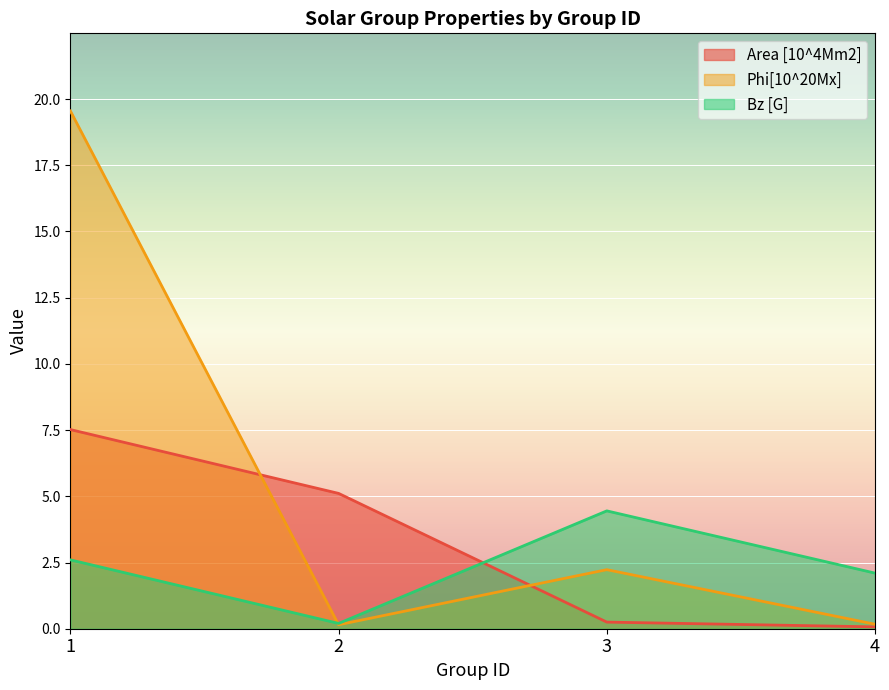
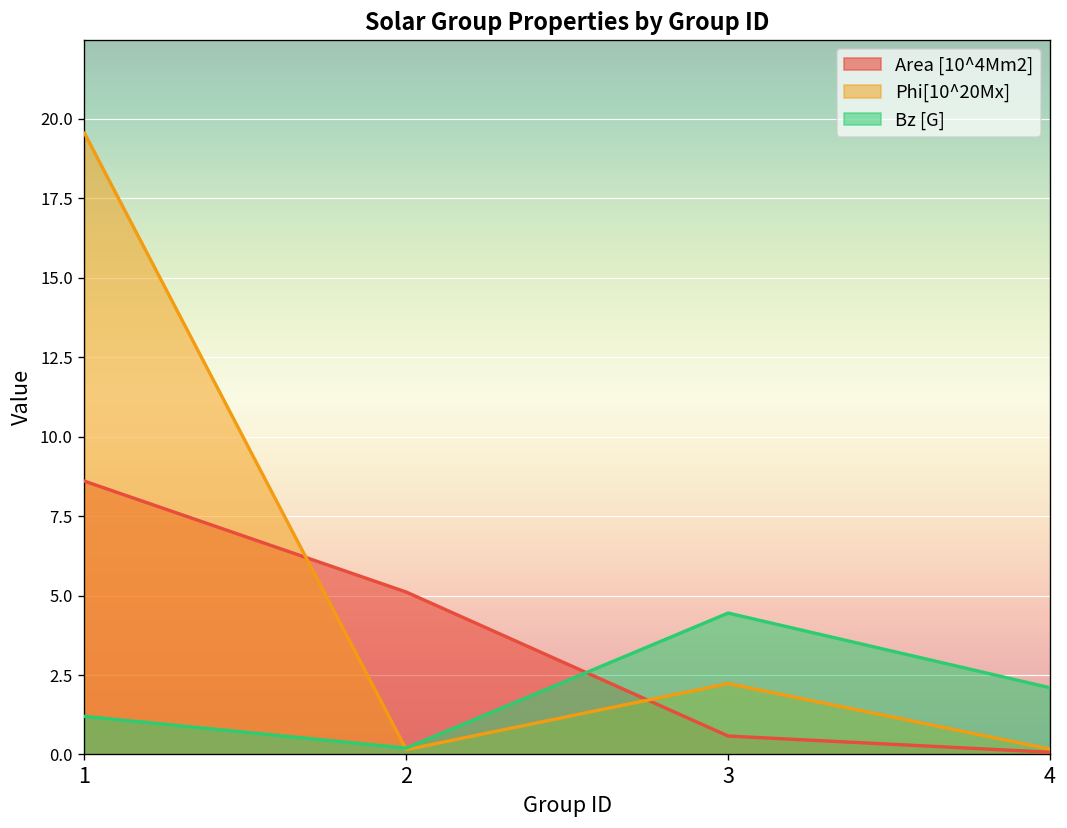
  {
    "Area [10^4Mm2]": {
-     "1": 7.5,
+     "1": 8.6,
      "2": 5.1,
-     "3": 0.3,
+     "3": 0.6,
      "4": 0.1
    },
    "Phi[10^20Mx]": {
      "1": 19.6,
      "3": 2.2,
      "4": 0.2
    },
    "Bz [G]": {
-     "1": 2.6,
+     "1": 1.2,
      "3": 4.5,
      "4": 2.1
    }
  }
